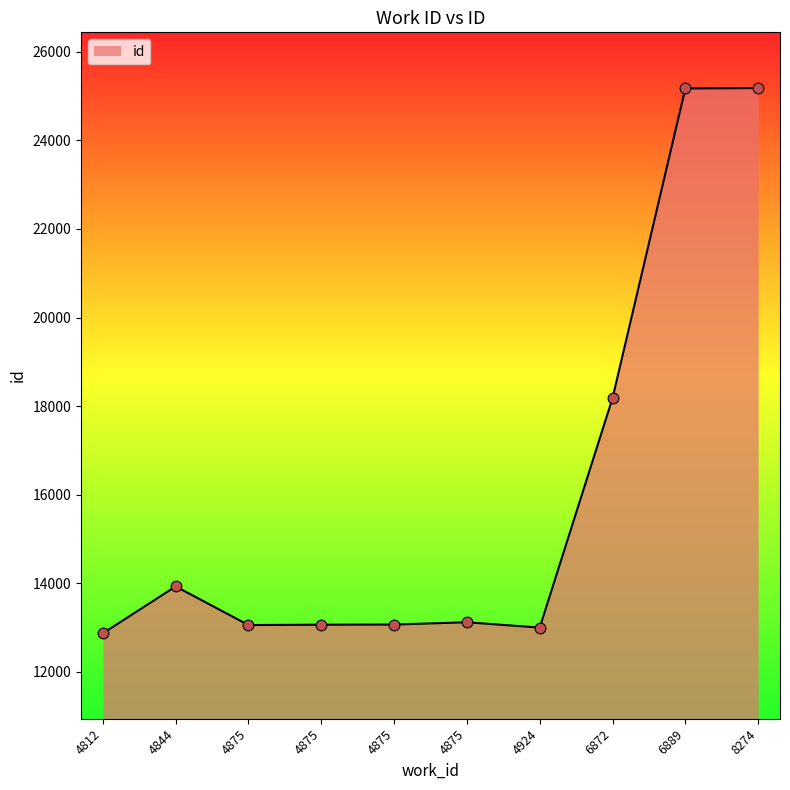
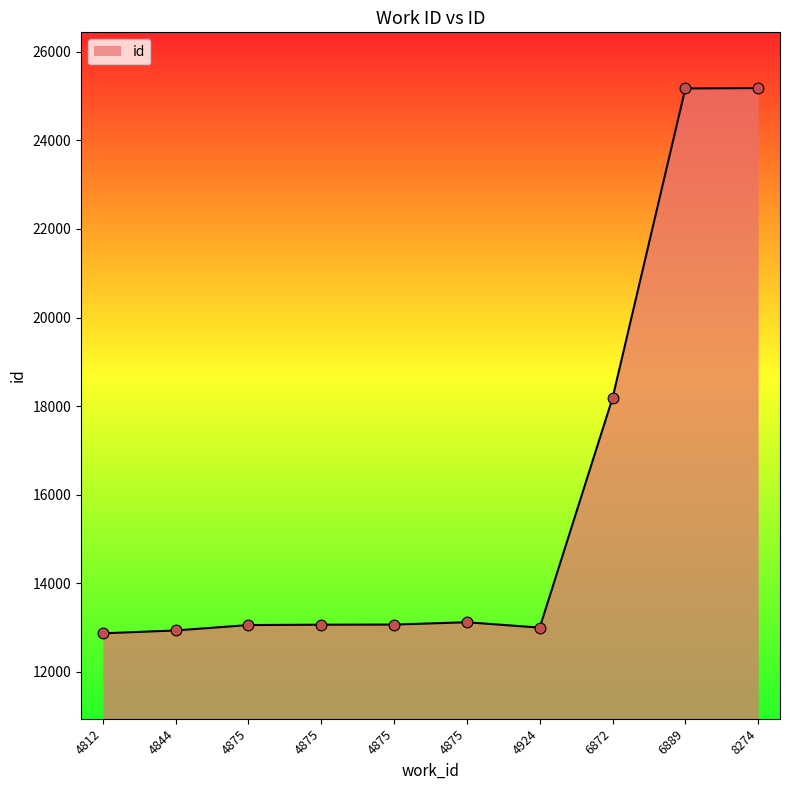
  {
    "4812": 12900,
-   "4844": 13900,
+   "4844": 12900,
    "4924": 13000,
    "6872": 18200,
    "6889": 25200,
    "8274": 25200
  }
